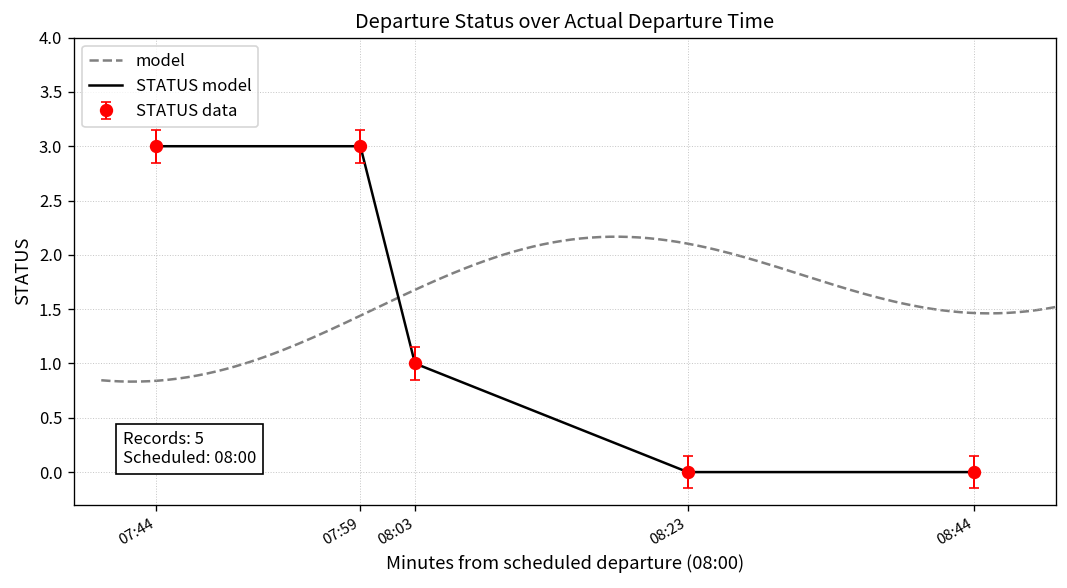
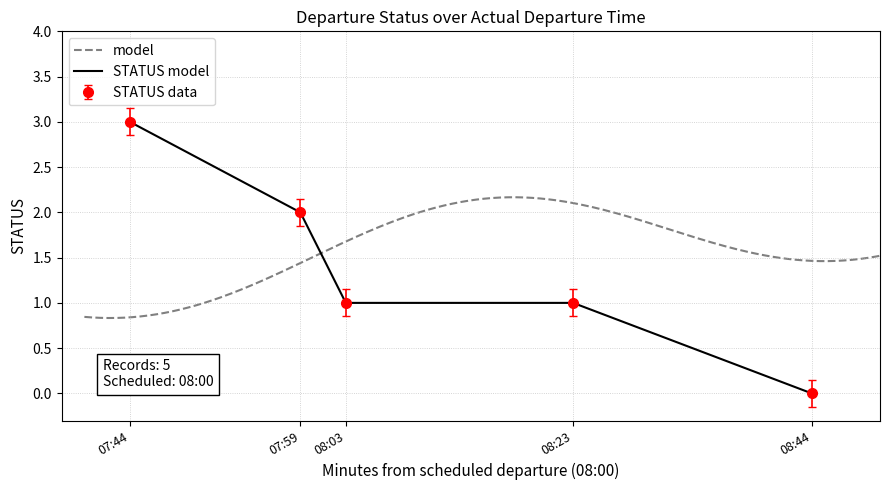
  {
    "model": {
      "07:59": 1.4
    },
    "STATUS model": {
-     "07:59": 3,
-     "08:23": 0
+     "07:59": 2,
+     "08:23": 1
    }
  }
